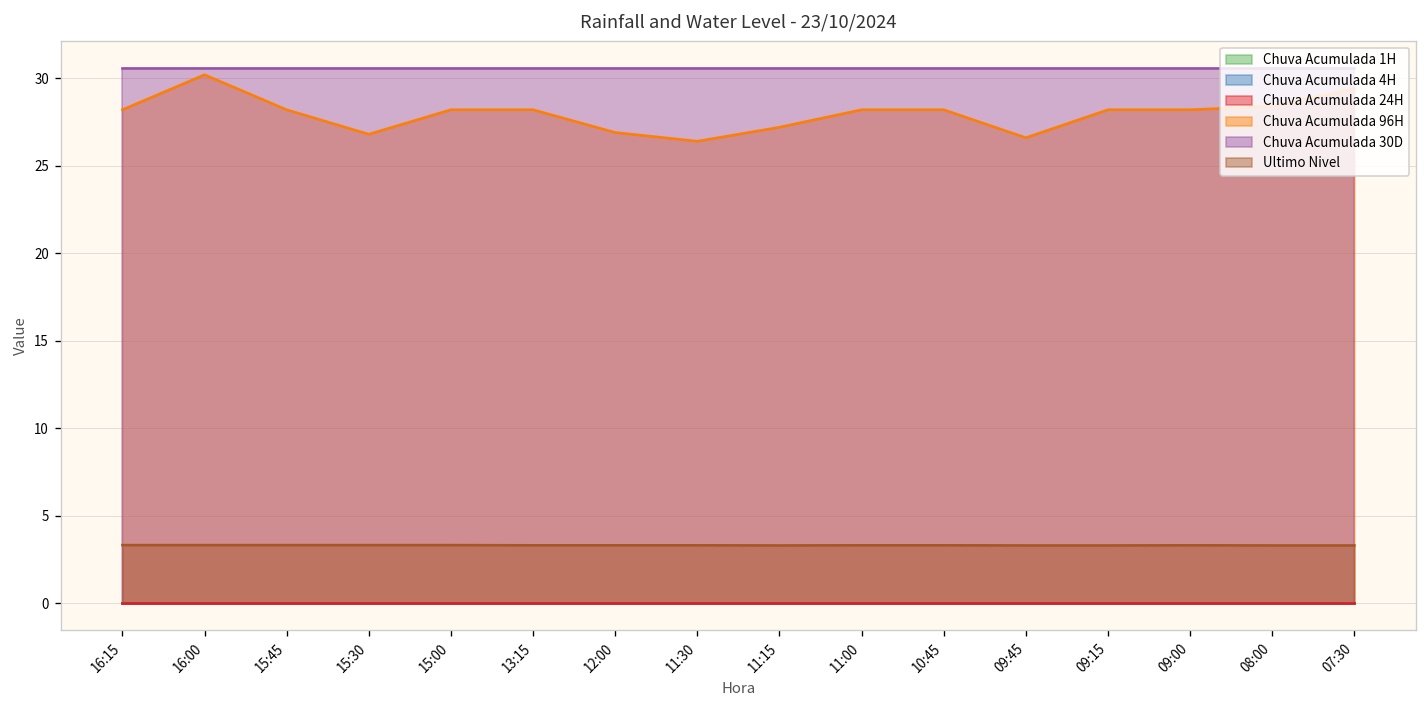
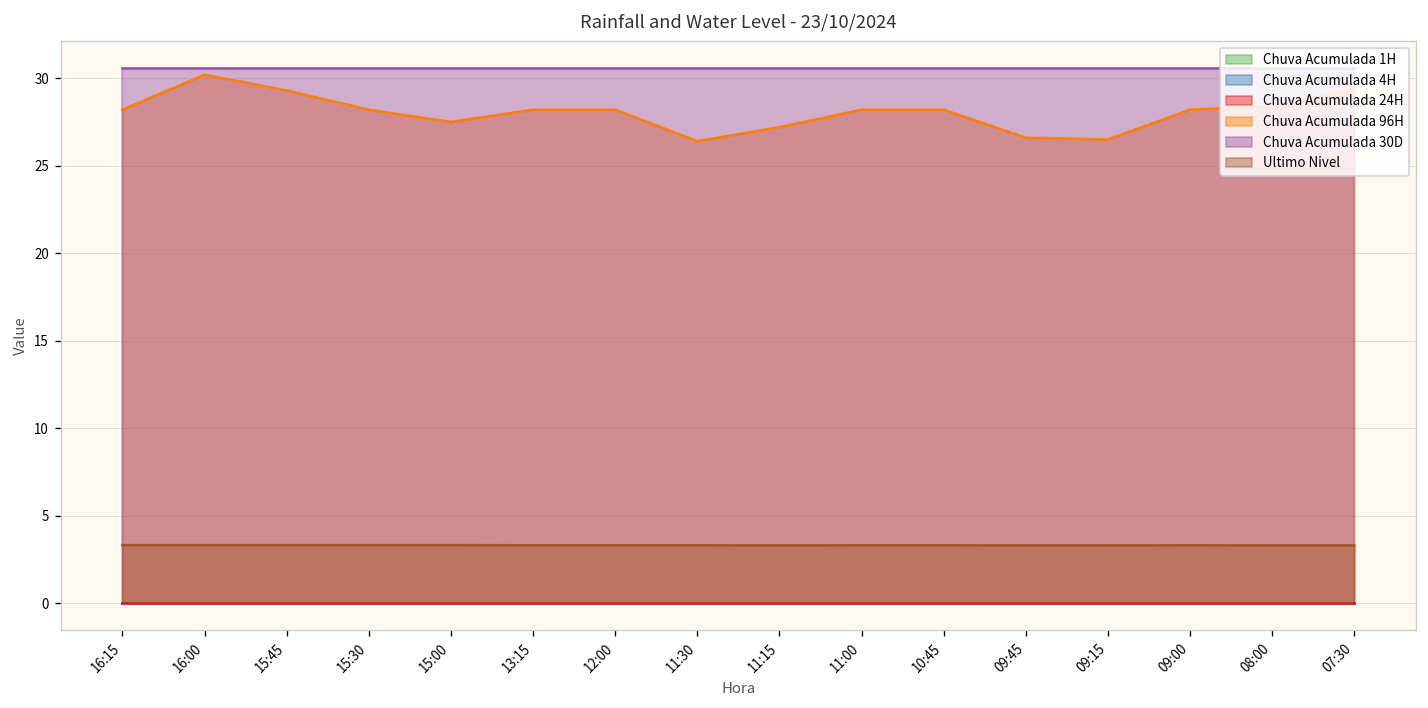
  {
    "Chuva Acumulada 96H": {
      "16:15": 28.2,
      "16:00": 30.2,
-     "15:45": 28.2,
-     "15:30": 26.8,
-     "15:00": 28.2,
+     "15:45": 29.3,
+     "15:30": 28.2,
+     "15:00": 27.5,
      "13:15": 28.2,
-     "12:00": 26.9,
+     "12:00": 28.2,
      "11:30": 26.4,
      "11:15": 27.2,
      "11:00": 28.2,
      "10:45": 28.2,
      "09:45": 26.6,
-     "09:15": 28.2,
+     "09:15": 26.5,
      "09:00": 28.2
    },
    "Chuva Acumulada 30D": {
      "16:15": 30.6,
      "16:00": 30.6,
      "15:45": 30.6,
      "15:30": 30.6,
      "15:00": 30.6,
      "13:15": 30.6,
      "12:00": 30.6,
      "11:30": 30.6,
      "11:15": 30.6,
      "11:00": 30.6,
      "10:45": 30.6,
      "09:45": 30.6,
      "09:15": 30.6,
      "09:00": 30.6
    }
  }
